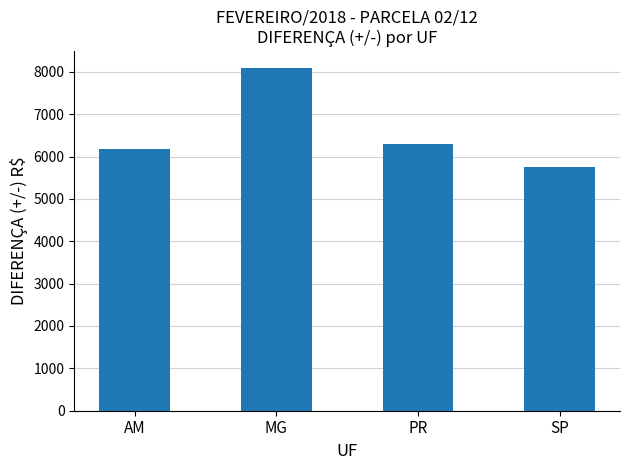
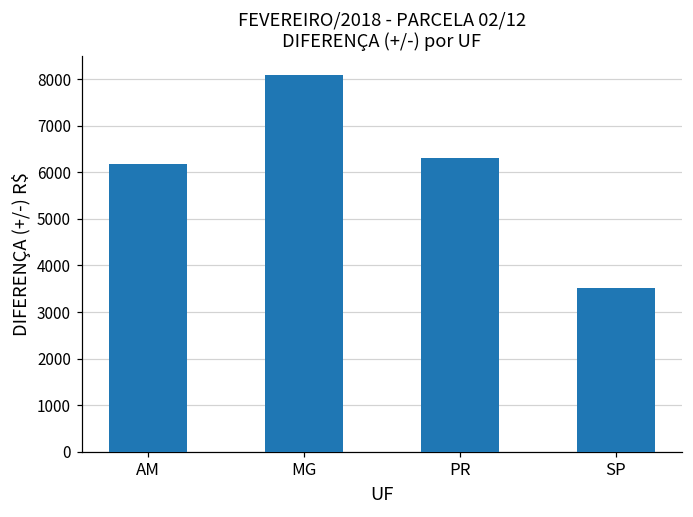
  {
    "AM": 6200,
    "MG": 8100,
    "PR": 6300,
-   "SP": 5800
+   "SP": 3500
  }
